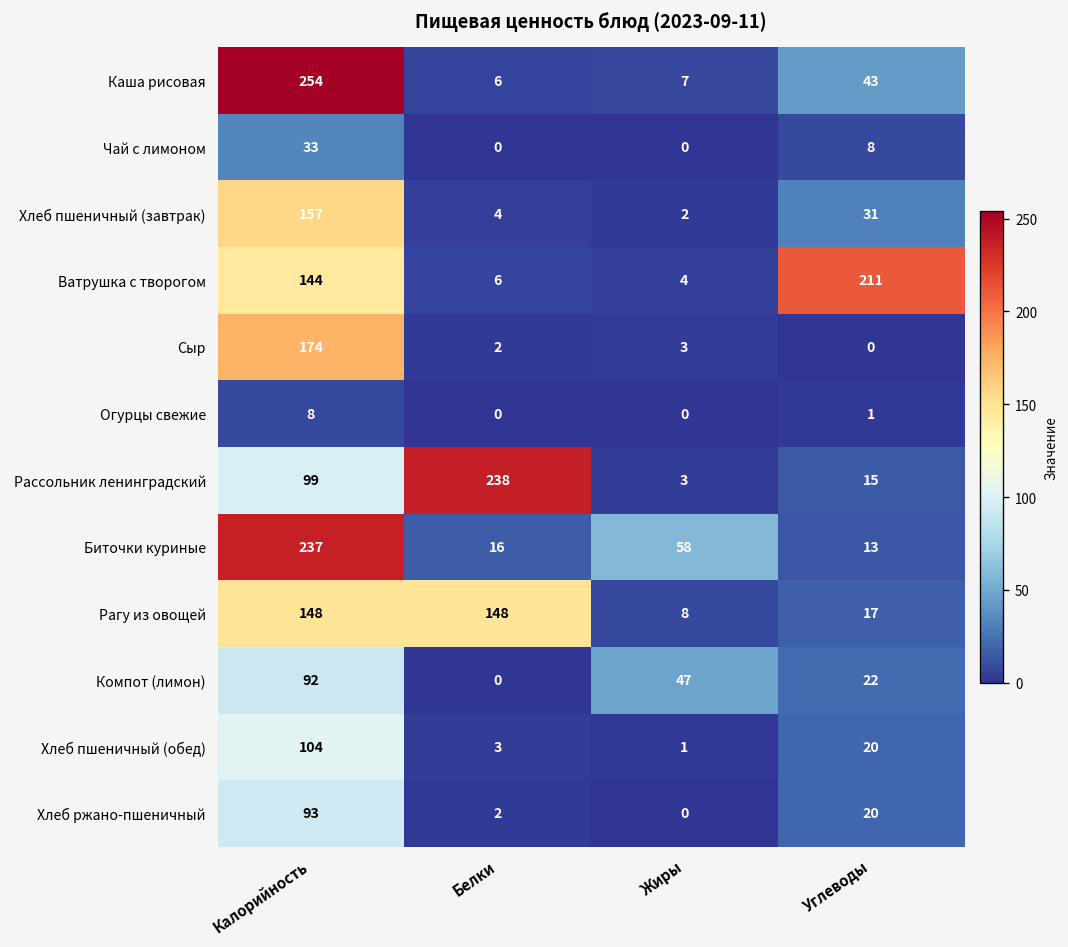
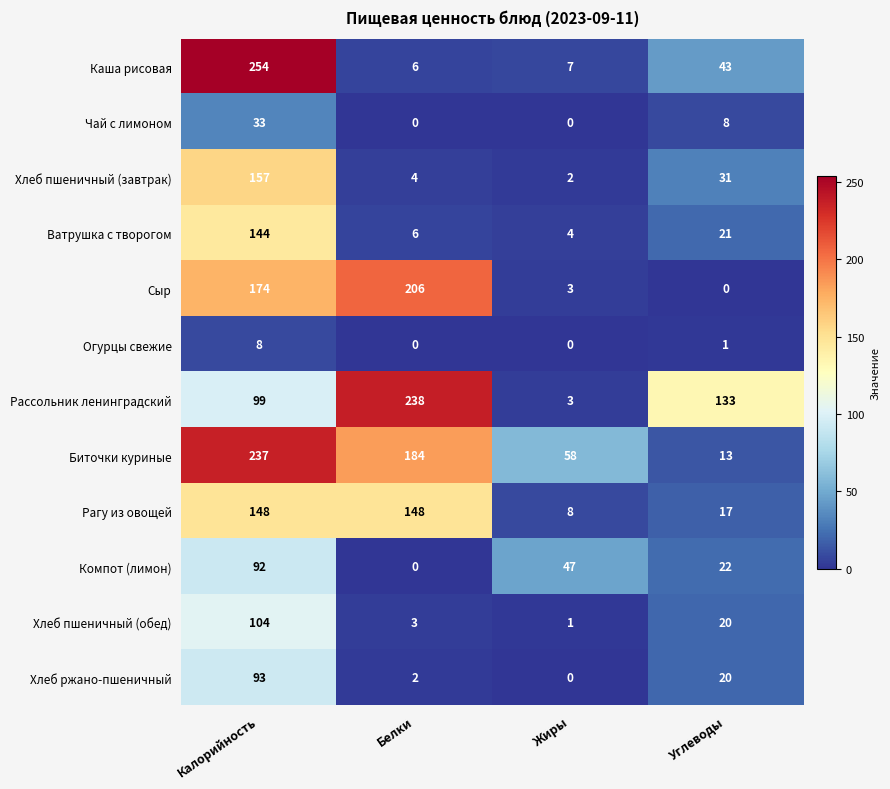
  {
    "Каша рисовая": {
      "Калорийность": 254,
      "Белки": 6,
      "Жиры": 7,
      "Углеводы": 43
    },
    "Чай с лимоном": {
      "Калорийность": 33,
      "Белки": 0,
      "Жиры": 0,
      "Углеводы": 8
    },
    "Хлеб пшеничный (завтрак)": {
      "Калорийность": 157,
      "Белки": 4,
      "Жиры": 2,
      "Углеводы": 31
    },
    "Ватрушка с творогом": {
      "Калорийность": 144,
      "Белки": 6,
      "Жиры": 4,
-     "Углеводы": 211
+     "Углеводы": 21
    },
    "Сыр": {
      "Калорийность": 174,
-     "Белки": 2,
+     "Белки": 206,
      "Жиры": 3,
      "Углеводы": 0
    },
    "Огурцы свежие": {
      "Калорийность": 8,
      "Белки": 0,
      "Жиры": 0,
      "Углеводы": 1
    },
    "Рассольник ленинградский": {
      "Калорийность": 99,
      "Белки": 238,
      "Жиры": 3,
-     "Углеводы": 15
+     "Углеводы": 133
    },
    "Биточки куриные": {
      "Калорийность": 237,
-     "Белки": 16,
+     "Белки": 184,
      "Жиры": 58,
      "Углеводы": 13
    },
    "Рагу из овощей": {
      "Калорийность": 148,
      "Белки": 148,
      "Жиры": 8,
      "Углеводы": 17
    },
    "Компот (лимон)": {
      "Калорийность": 92,
      "Белки": 0,
      "Жиры": 47,
      "Углеводы": 22
    },
    "Хлеб пшеничный (обед)": {
      "Калорийность": 104,
      "Белки": 3,
      "Жиры": 1,
      "Углеводы": 20
    },
    "Хлеб ржано-пшеничный": {
      "Калорийность": 93,
      "Белки": 2,
      "Жиры": 0,
      "Углеводы": 20
    }
  }
